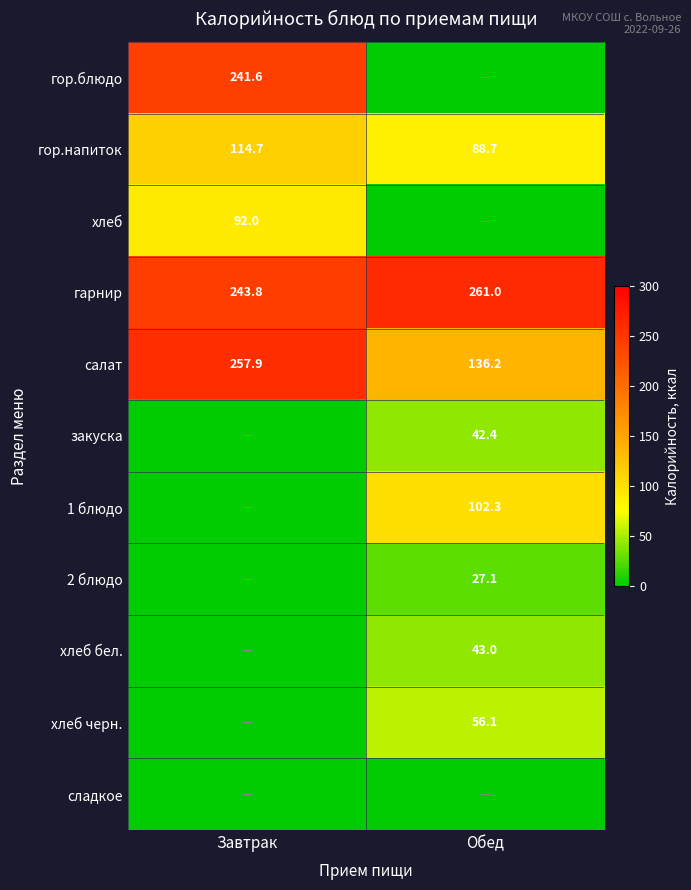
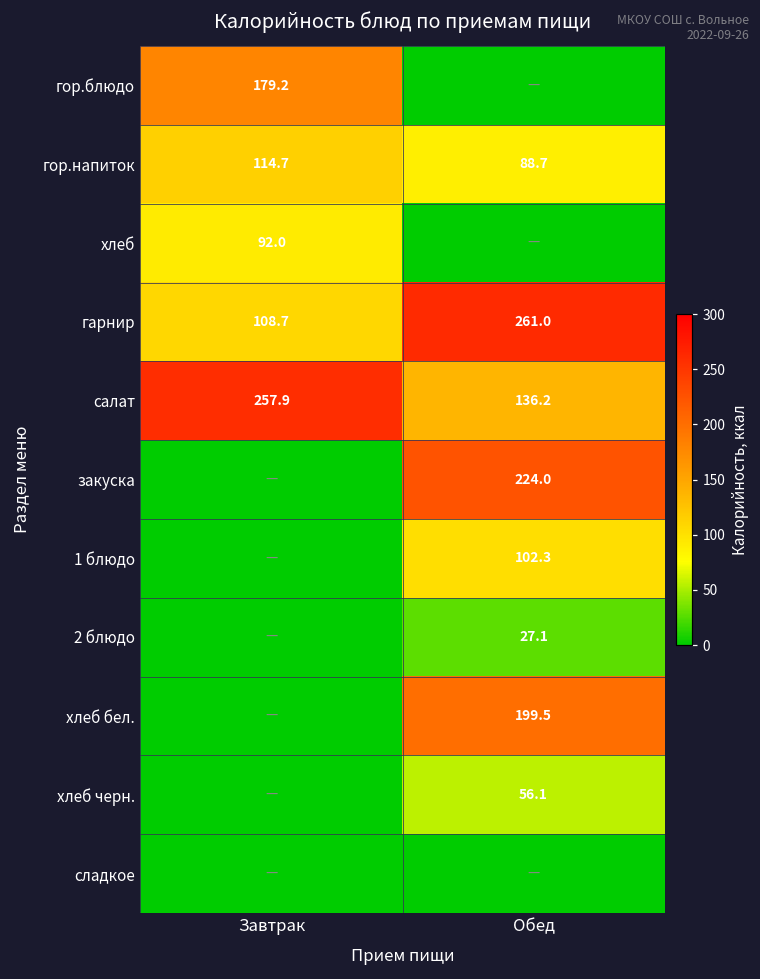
  {
    "гор.блюдо": {
-     "Завтрак": 241.6
+     "Завтрак": 179.2
    },
    "гор.напиток": {
      "Завтрак": 114.7,
      "Обед": 88.7
    },
    "хлеб": {
      "Завтрак": 92.0
    },
    "гарнир": {
-     "Завтрак": 243.8,
+     "Завтрак": 108.7,
      "Обед": 261.0
    },
    "салат": {
      "Завтрак": 257.9,
      "Обед": 136.2
    },
    "закуска": {
-     "Обед": 42.4
+     "Обед": 224.0
    },
    "1 блюдо": {
      "Обед": 102.3
    },
    "2 блюдо": {
      "Обед": 27.1
    },
    "хлеб бел.": {
-     "Обед": 43.0
+     "Обед": 199.5
    },
    "хлеб черн.": {
      "Обед": 56.1
    }
  }
